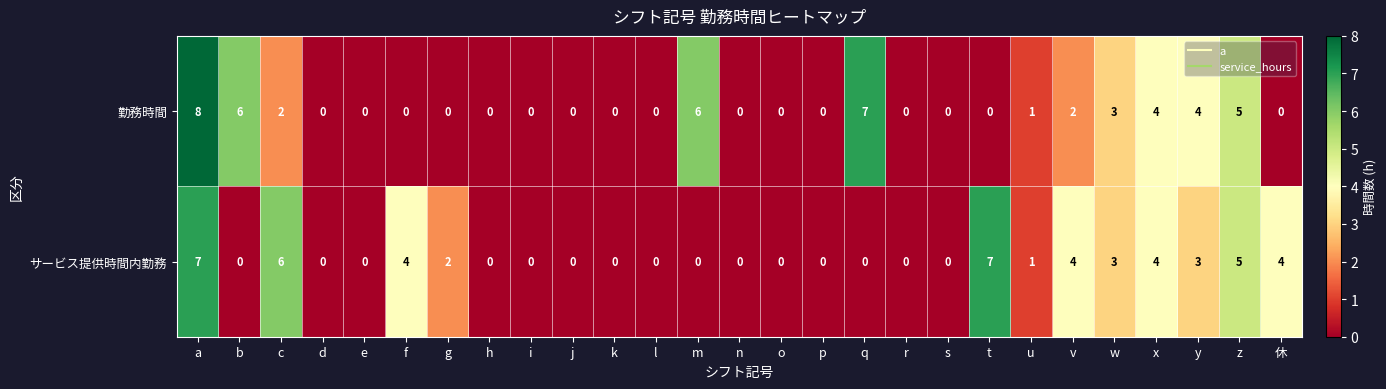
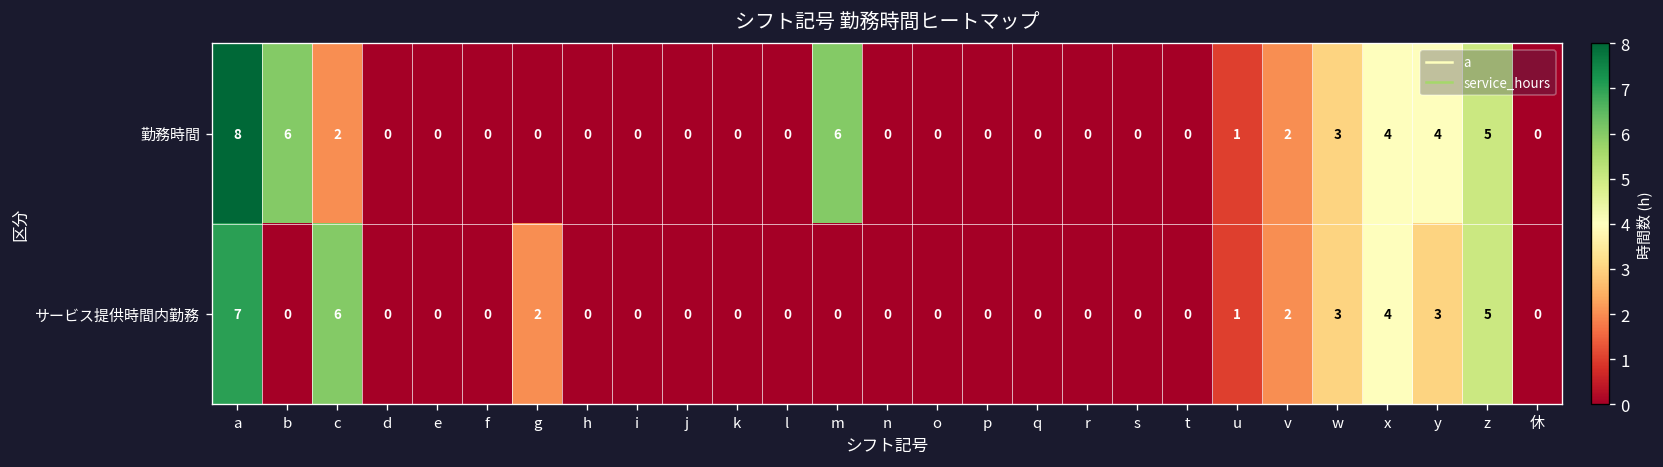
  {
    "勤務時間": {
      "a": 8,
      "b": 6,
      "c": 2,
      "d": 0,
      "e": 0,
      "f": 0,
      "g": 0,
      "h": 0,
      "i": 0,
      "j": 0,
      "k": 0,
      "l": 0,
      "m": 6,
      "n": 0,
      "o": 0,
      "p": 0,
-     "q": 7,
+     "q": 0,
      "r": 0,
      "s": 0,
      "t": 0,
      "u": 1,
      "v": 2,
      "w": 3,
      "x": 4,
      "y": 4,
      "z": 5,
      "休": 0
    },
    "サービス提供時間内勤務": {
      "a": 7,
      "b": 0,
      "c": 6,
      "d": 0,
      "e": 0,
-     "f": 4,
+     "f": 0,
      "g": 2,
      "h": 0,
      "i": 0,
      "j": 0,
      "k": 0,
      "l": 0,
      "m": 0,
      "n": 0,
      "o": 0,
      "p": 0,
      "q": 0,
      "r": 0,
      "s": 0,
-     "t": 7,
+     "t": 0,
      "u": 1,
-     "v": 4,
+     "v": 2,
      "w": 3,
      "x": 4,
      "y": 3,
      "z": 5,
-     "休": 4
+     "休": 0
    }
  }
